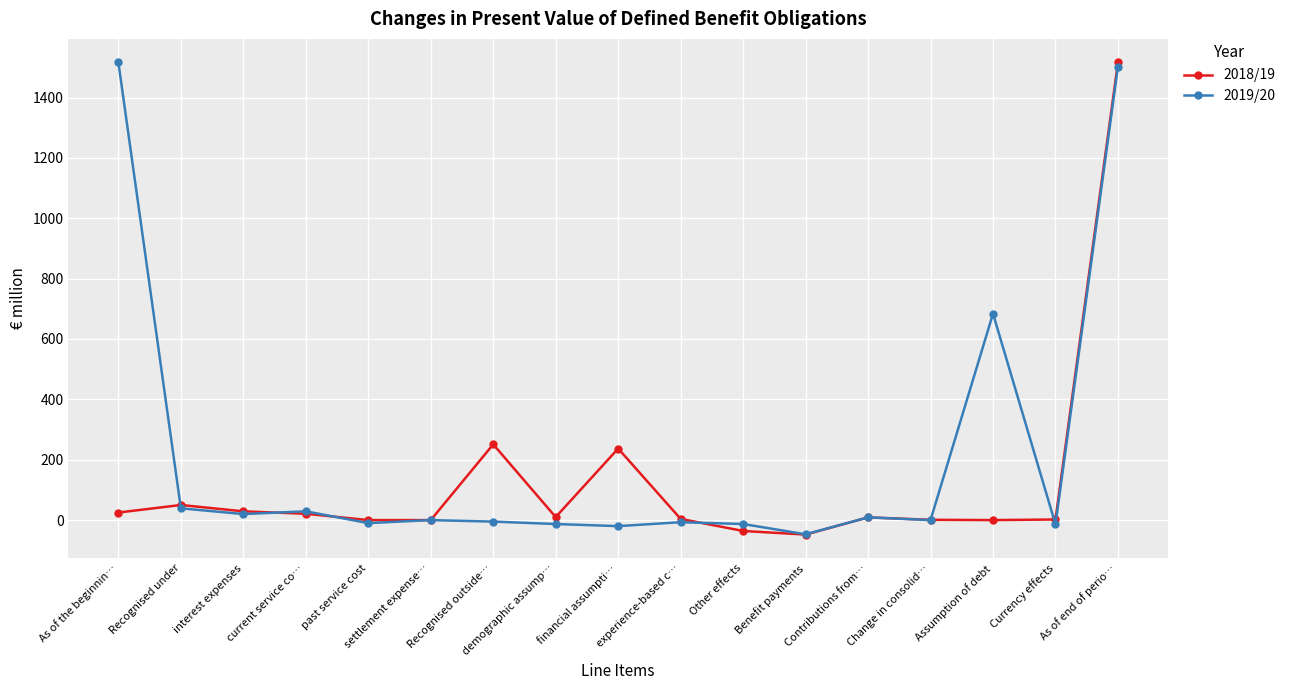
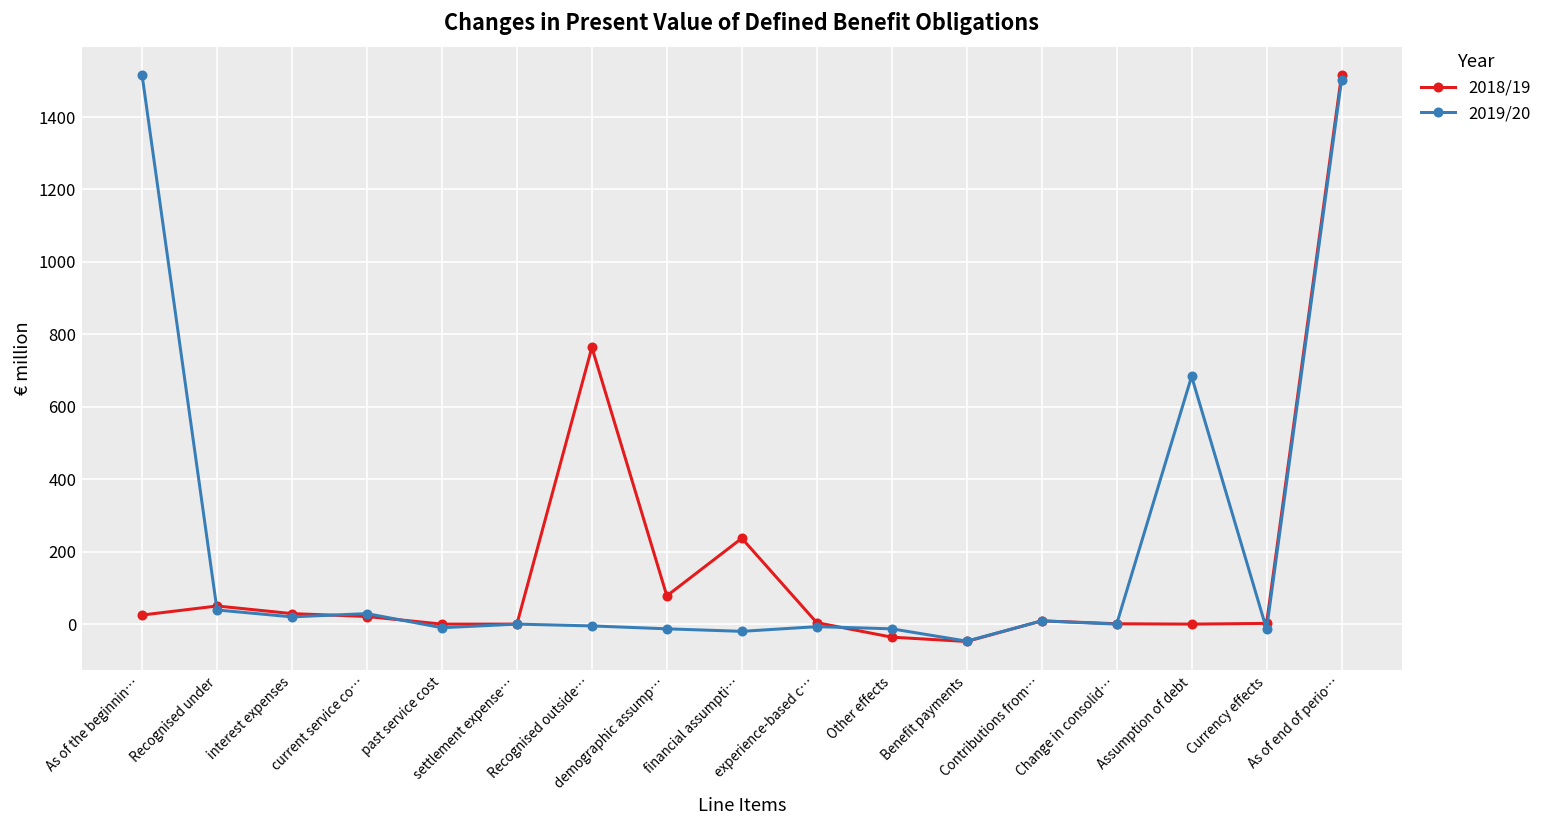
  {
    "2018/19": {
      "As of the beginnin…": 30,
      "Recognised under": 50,
      "interest expenses": 30,
      "past service cost": 0,
-     "Recognised outside…": 250,
-     "demographic assump…": 10,
+     "Recognised outside…": 760,
+     "demographic assump…": 80,
      "financial assumpti…": 240,
      "experience-based c…": 0,
      "Other effects": -40,
      "Assumption of debt": 0,
      "Currency effects": 0,
      "As of end of perio…": 1520
    },
    "2019/20": {
      "As of the beginnin…": 1520,
      "Recognised under": 40,
      "interest expenses": 20,
      "past service cost": -10,
      "Recognised outside…": -10,
      "demographic assump…": -10,
      "financial assumpti…": -20,
      "experience-based c…": -10,
      "Other effects": -10,
      "Assumption of debt": 680,
      "Currency effects": -10,
      "As of end of perio…": 1500
    }
  }
